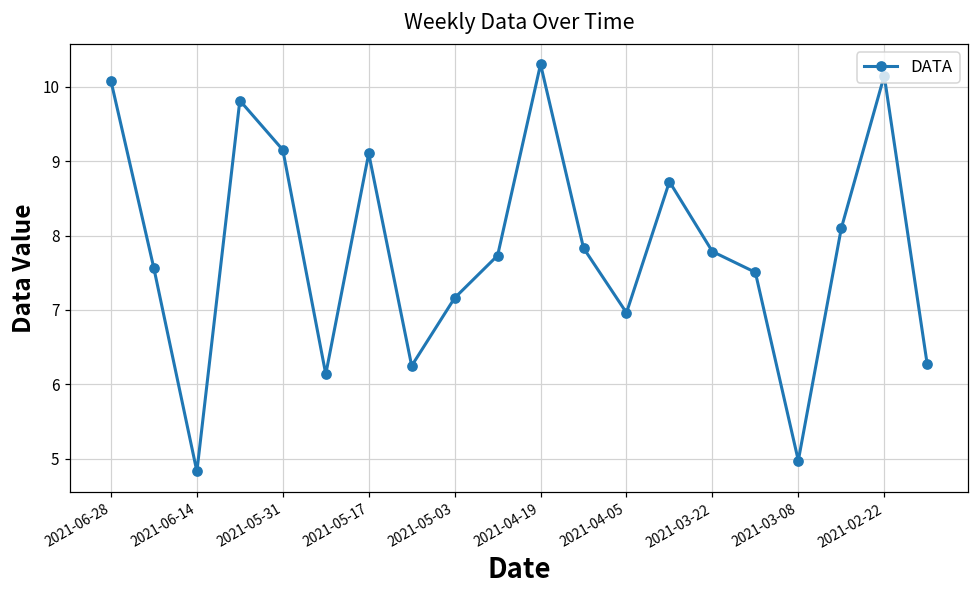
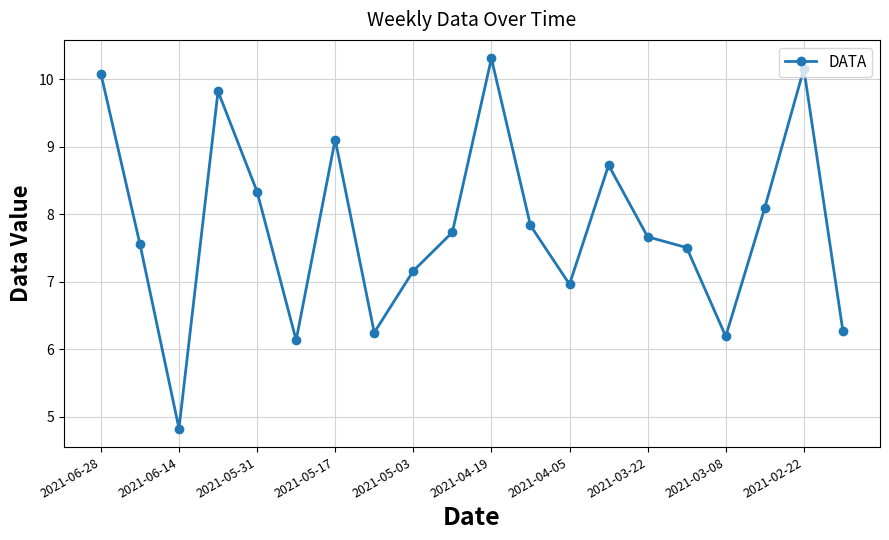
  {
    "2021-06-28": 10.1,
    "2021-06-14": 4.8,
-   "2021-05-31": 9.2,
+   "2021-05-31": 8.3,
    "2021-05-17": 9.1,
    "2021-05-03": 7.2,
    "2021-04-19": 10.3,
    "2021-04-05": 7.0,
-   "2021-03-22": 7.8,
-   "2021-03-08": 5.0
+   "2021-03-22": 7.7,
+   "2021-03-08": 6.2
  }
